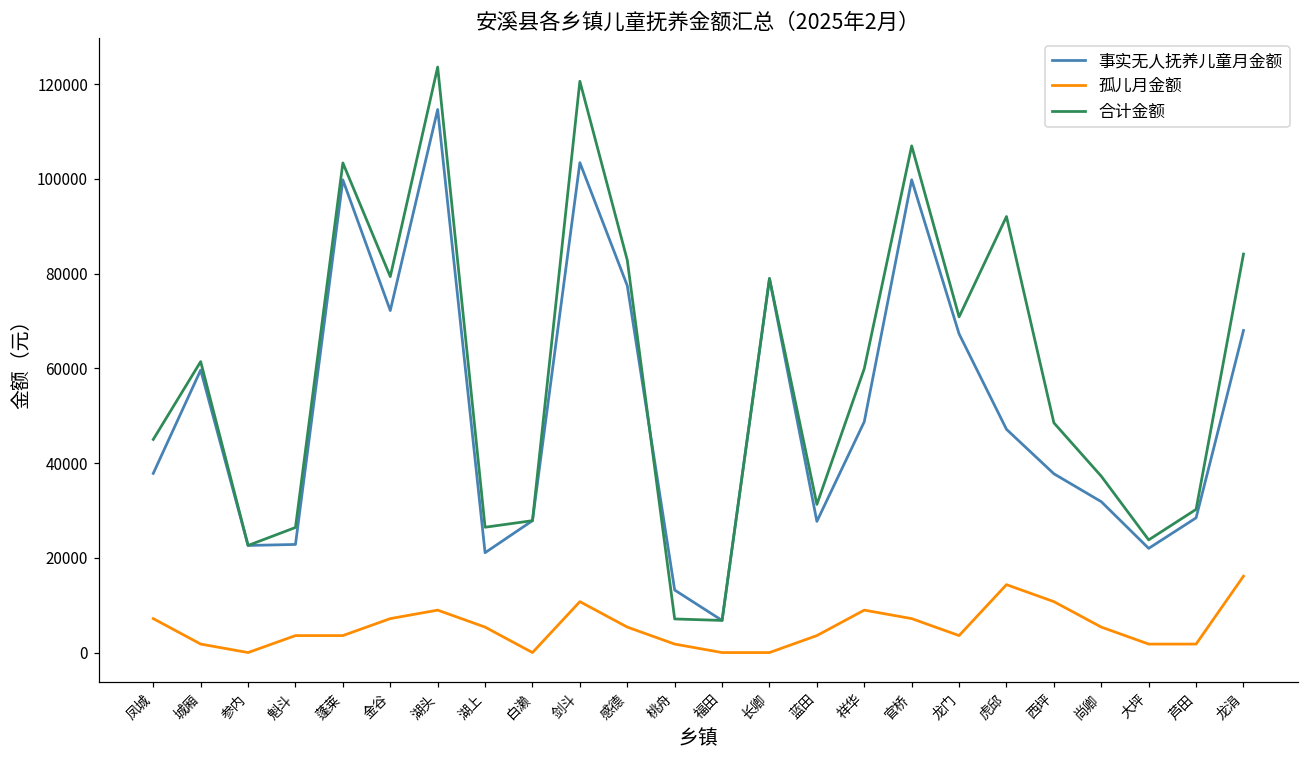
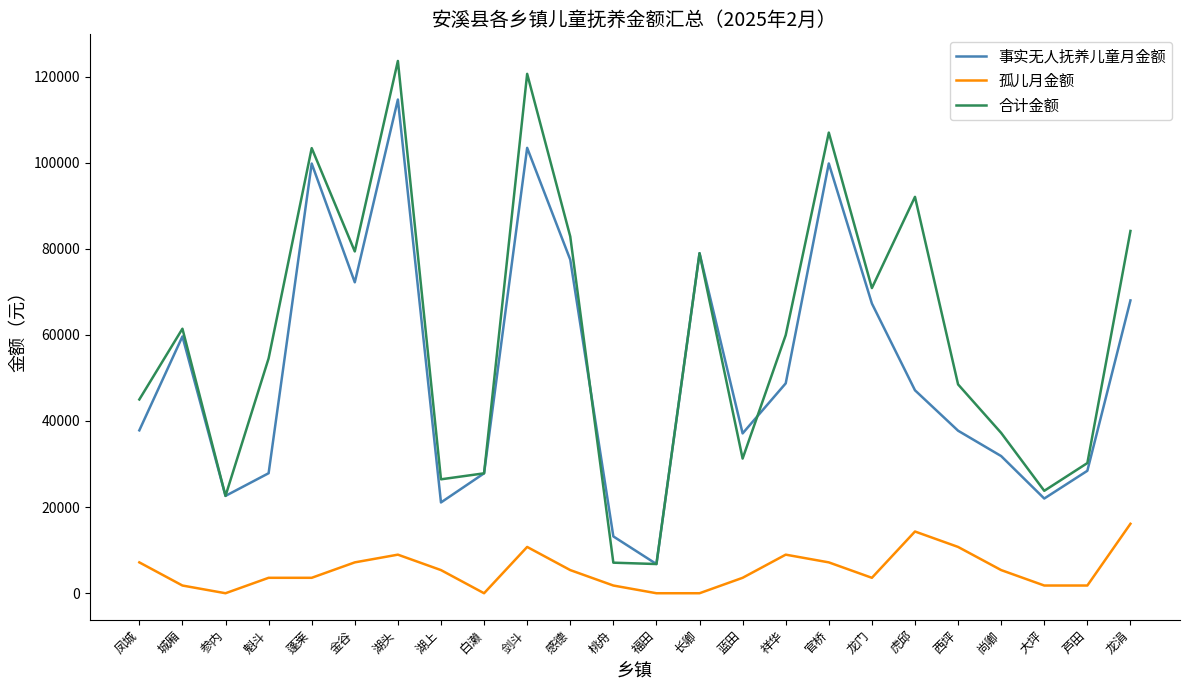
  {
    "事实无人抚养儿童月金额": {
      "凤城": 38000,
      "城厢": 60000,
-     "魁斗": 23000,
+     "魁斗": 28000,
      "蓬莱": 100000,
      "金谷": 72000,
      "湖头": 115000,
      "湖上": 21000,
      "剑斗": 103000,
      "感德": 77000,
      "桃舟": 13000,
-     "蓝田": 28000,
+     "蓝田": 37000,
      "祥华": 49000,
      "官桥": 100000,
      "龙门": 67000,
      "虎邱": 47000,
      "西坪": 38000,
      "尚卿": 32000,
      "大坪": 22000,
      "芦田": 28000,
      "龙涓": 68000
    },
    "孤儿月金额": {
      "凤城": 7000,
      "城厢": 2000,
      "参内": 0,
      "魁斗": 4000,
      "蓬莱": 4000,
      "金谷": 7000,
      "湖头": 9000,
      "湖上": 5000,
      "白濑": 0,
      "剑斗": 11000,
      "感德": 5000,
      "桃舟": 2000,
      "福田": 0,
      "长卿": 0,
      "蓝田": 4000,
      "祥华": 9000,
      "官桥": 7000,
      "龙门": 4000,
      "虎邱": 14000,
      "西坪": 11000,
      "尚卿": 5000,
      "大坪": 2000,
      "芦田": 2000,
      "龙涓": 16000
    },
    "合计金额": {
      "凤城": 45000,
      "城厢": 61000,
-     "魁斗": 26000,
+     "魁斗": 55000,
      "蓬莱": 103000,
      "金谷": 79000,
      "湖头": 124000,
      "湖上": 26000,
      "剑斗": 121000,
      "感德": 83000,
      "桃舟": 7000,
      "蓝田": 31000,
      "祥华": 60000,
      "官桥": 107000,
      "龙门": 71000,
      "虎邱": 92000,
      "西坪": 48000,
      "尚卿": 37000,
      "大坪": 24000,
      "芦田": 30000,
      "龙涓": 84000
    }
  }
